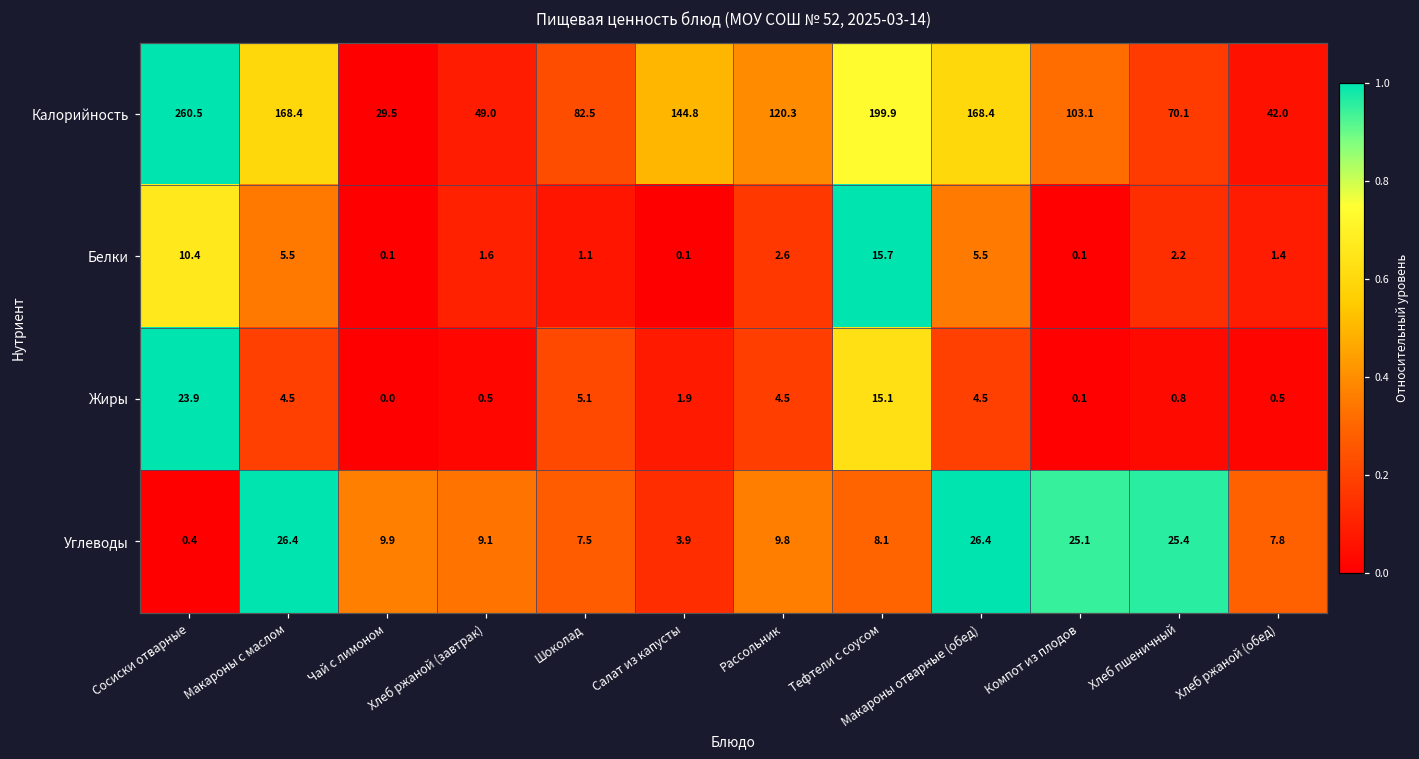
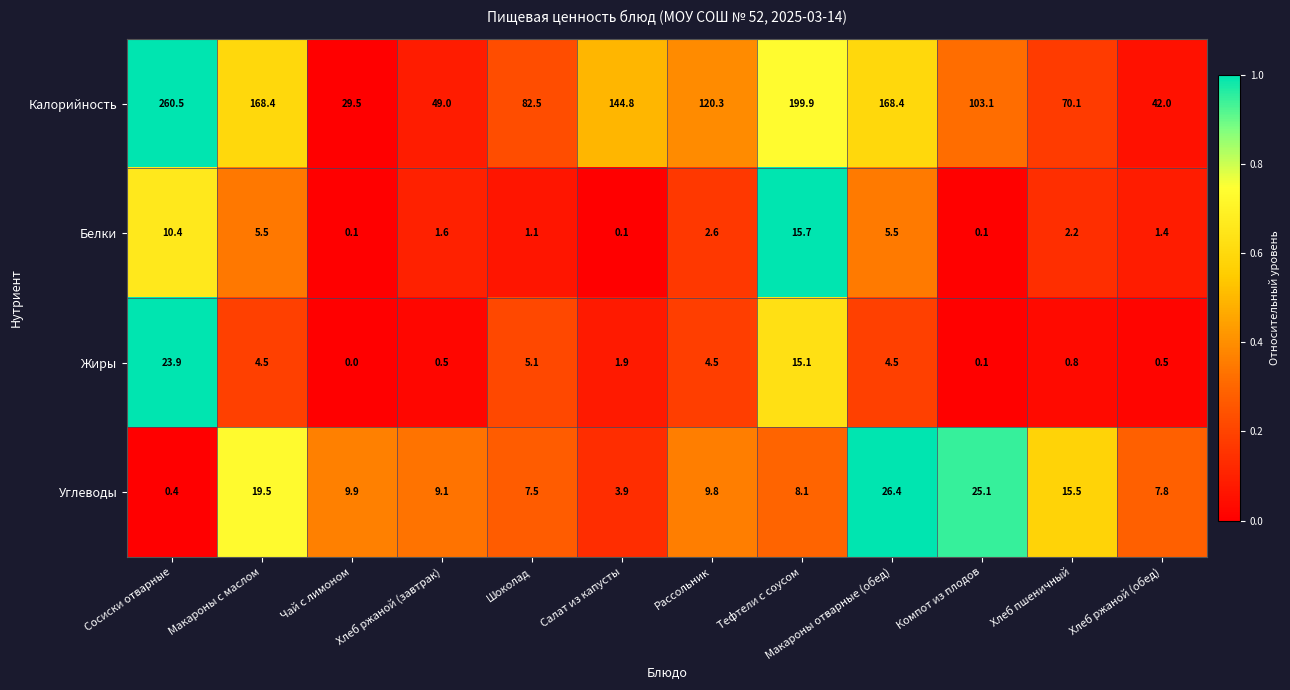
  {
    "Калорийность": {
      "Сосиски отварные": 260.5,
      "Макароны с маслом": 168.4,
      "Чай с лимоном": 29.5,
      "Хлеб ржаной (завтрак)": 49.0,
      "Шоколад": 82.5,
      "Салат из капусты": 144.8,
      "Рассольник": 120.3,
      "Тефтели с соусом": 199.9,
      "Макароны отварные (обед)": 168.4,
      "Компот из плодов": 103.1,
      "Хлеб пшеничный": 70.1,
      "Хлеб ржаной (обед)": 42.0
    },
    "Белки": {
      "Сосиски отварные": 10.4,
      "Макароны с маслом": 5.5,
      "Чай с лимоном": 0.1,
      "Хлеб ржаной (завтрак)": 1.6,
      "Шоколад": 1.1,
      "Салат из капусты": 0.1,
      "Рассольник": 2.6,
      "Тефтели с соусом": 15.7,
      "Макароны отварные (обед)": 5.5,
      "Компот из плодов": 0.1,
      "Хлеб пшеничный": 2.2,
      "Хлеб ржаной (обед)": 1.4
    },
    "Жиры": {
      "Сосиски отварные": 23.9,
      "Макароны с маслом": 4.5,
      "Чай с лимоном": 0.0,
      "Хлеб ржаной (завтрак)": 0.5,
      "Шоколад": 5.1,
      "Салат из капусты": 1.9,
      "Рассольник": 4.5,
      "Тефтели с соусом": 15.1,
      "Макароны отварные (обед)": 4.5,
      "Компот из плодов": 0.1,
      "Хлеб пшеничный": 0.8,
      "Хлеб ржаной (обед)": 0.5
    },
    "Углеводы": {
      "Сосиски отварные": 0.4,
-     "Макароны с маслом": 26.4,
+     "Макароны с маслом": 19.5,
      "Чай с лимоном": 9.9,
      "Хлеб ржаной (завтрак)": 9.1,
      "Шоколад": 7.5,
      "Салат из капусты": 3.9,
      "Рассольник": 9.8,
      "Тефтели с соусом": 8.1,
      "Макароны отварные (обед)": 26.4,
      "Компот из плодов": 25.1,
-     "Хлеб пшеничный": 25.4,
+     "Хлеб пшеничный": 15.5,
      "Хлеб ржаной (обед)": 7.8
    }
  }
